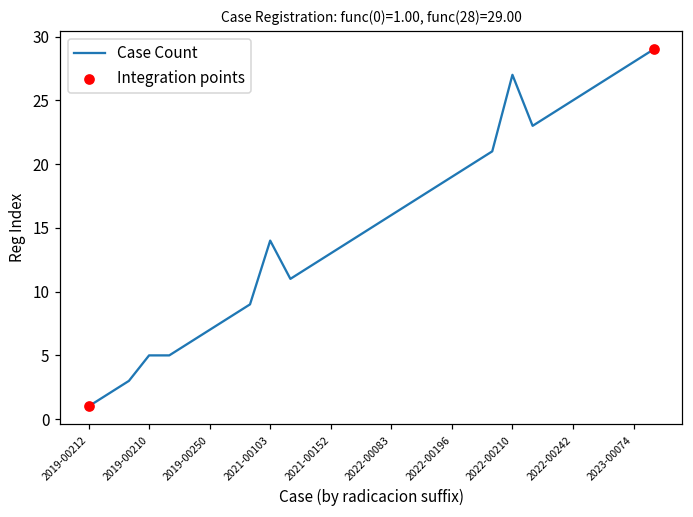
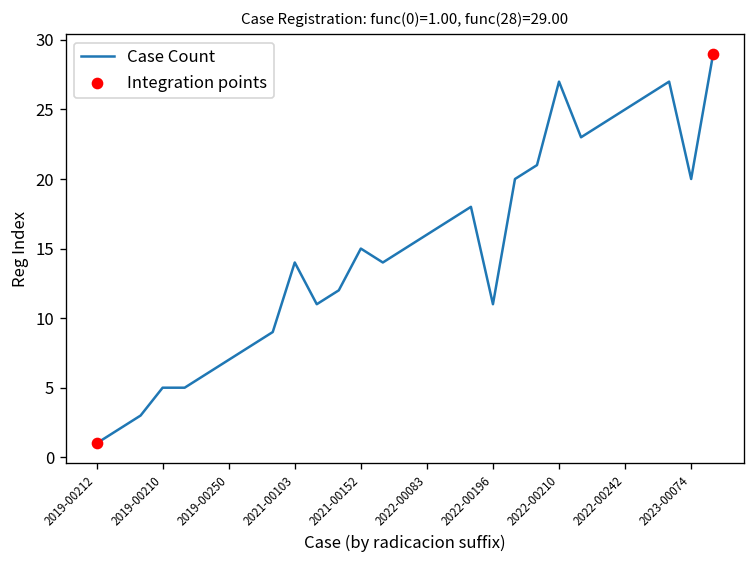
  {
    "Case Count": {
      "2019-00210": 5,
      "2019-00250": 7,
      "2021-00103": 14,
-     "2021-00152": 13,
+     "2021-00152": 15,
      "2022-00083": 16,
-     "2022-00196": 19,
+     "2022-00196": 11,
      "2022-00210": 27,
      "2022-00242": 25,
-     "2023-00074": 28
+     "2023-00074": 20
    }
  }
